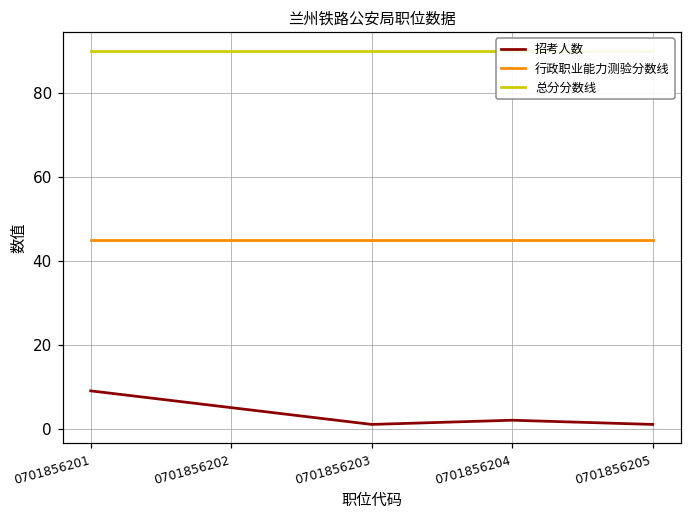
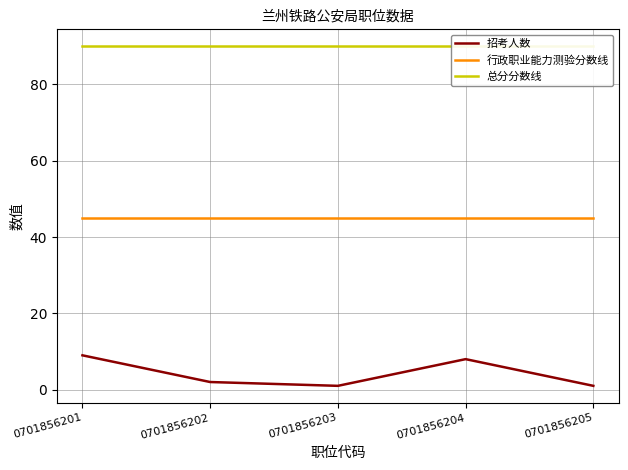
  {
    "招考人数": {
      "0701856201": 9,
-     "0701856202": 5,
+     "0701856202": 2,
      "0701856203": 1,
-     "0701856204": 2,
+     "0701856204": 8,
      "0701856205": 1
    },
    "行政职业能力测验分数线": {
      "0701856201": 45,
      "0701856202": 45,
      "0701856203": 45,
      "0701856204": 45,
      "0701856205": 45
    },
    "总分分数线": {
      "0701856201": 90,
      "0701856202": 90,
      "0701856203": 90
    }
  }
